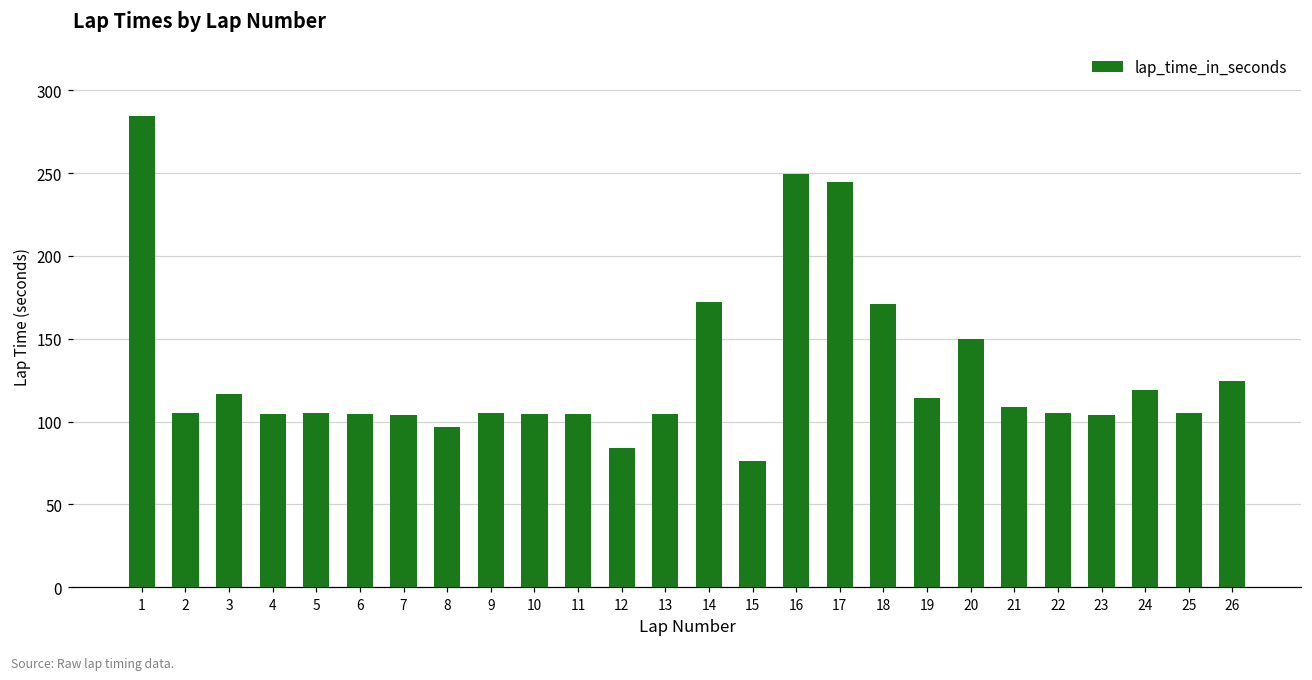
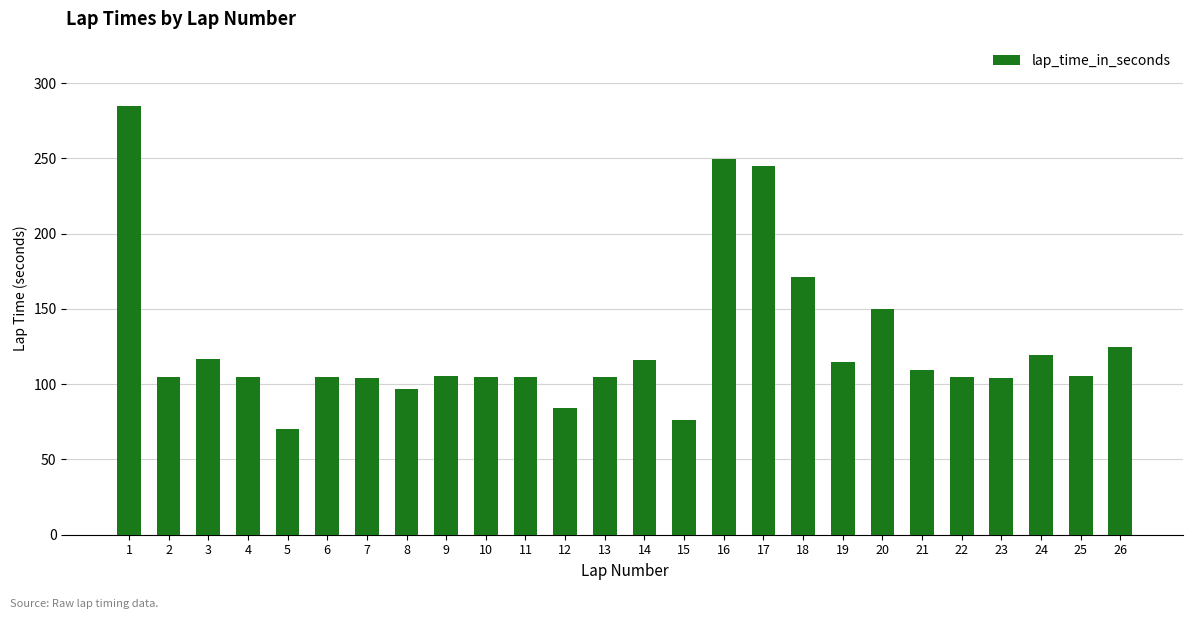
  {
    "1": 285,
    "2": 105,
    "3": 117,
    "4": 105,
-   "5": 105,
+   "5": 70,
    "6": 104,
    "7": 104,
    "8": 97,
    "9": 105,
    "10": 105,
    "11": 105,
    "12": 84,
    "13": 105,
-   "14": 172,
+   "14": 116,
    "15": 76,
    "16": 249,
    "17": 245,
    "18": 171,
    "19": 115,
    "20": 150,
    "21": 109,
    "22": 105,
    "23": 104,
    "24": 119,
    "25": 105,
    "26": 125
  }
